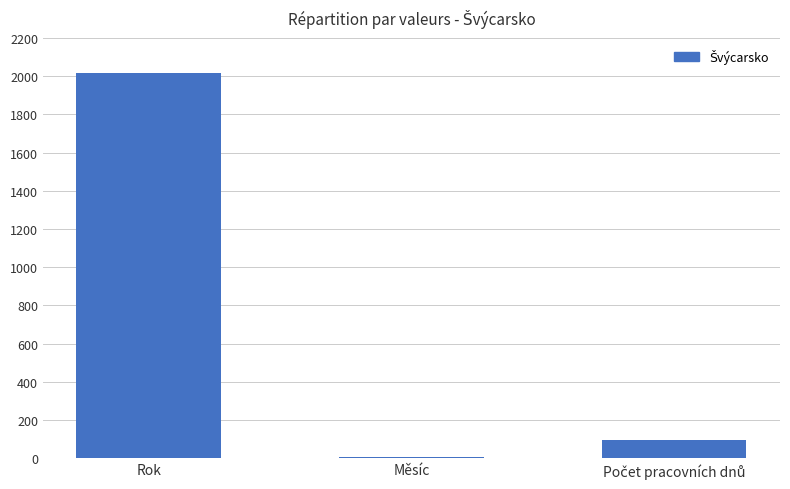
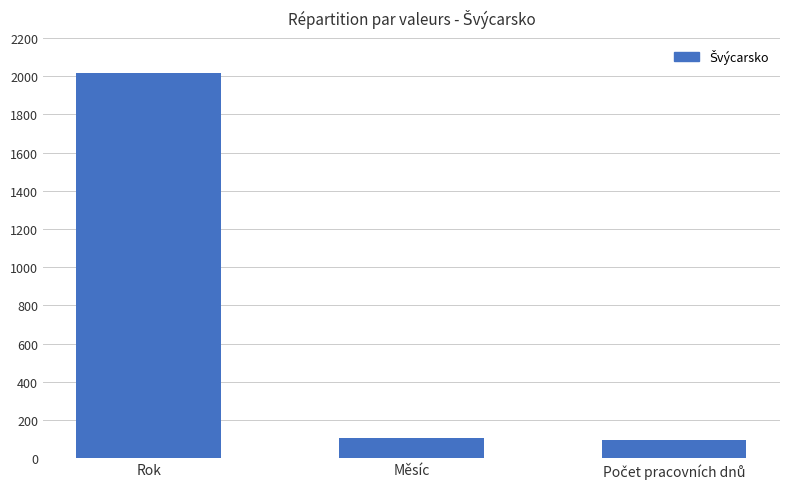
  {
    "Rok": 2020,
-   "Měsíc": 10,
+   "Měsíc": 110,
    "Počet pracovních dnů": 100
  }
